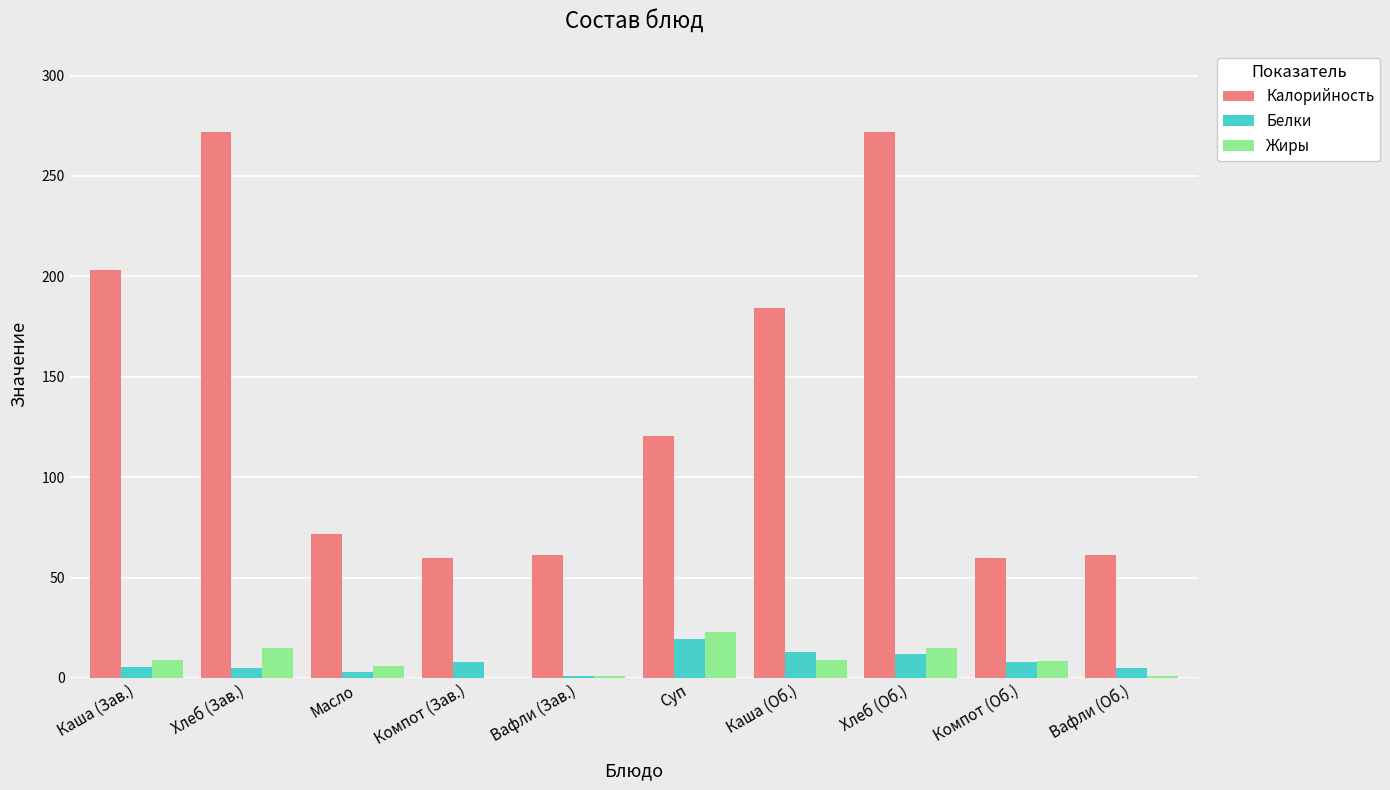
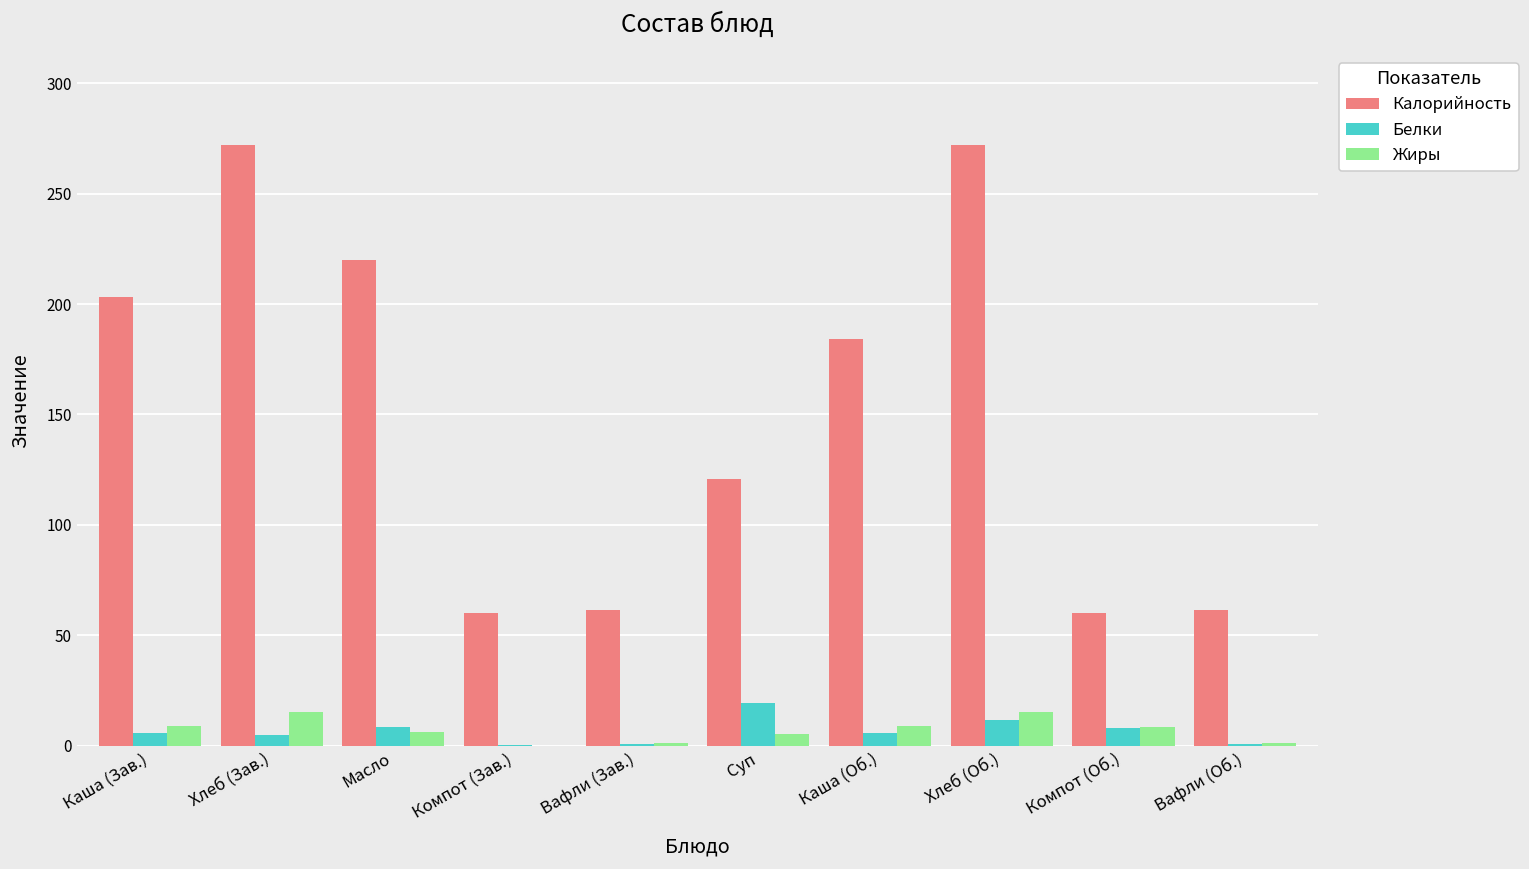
  {
    "Калорийность": {
      "Каша (Зав.)": 203,
      "Хлеб (Зав.)": 272,
-     "Масло": 72,
+     "Масло": 220,
      "Компот (Зав.)": 60,
      "Вафли (Зав.)": 61,
      "Суп": 121,
      "Каша (Об.)": 184,
      "Хлеб (Об.)": 272,
      "Компот (Об.)": 60,
      "Вафли (Об.)": 61
    },
    "Белки": {
      "Каша (Зав.)": 6,
      "Хлеб (Зав.)": 5,
-     "Масло": 3,
-     "Компот (Зав.)": 8,
+     "Масло": 8,
+     "Компот (Зав.)": 0,
      "Суп": 19,
-     "Каша (Об.)": 13,
+     "Каша (Об.)": 6,
      "Хлеб (Об.)": 12,
      "Компот (Об.)": 8,
-     "Вафли (Об.)": 5
+     "Вафли (Об.)": 1
    },
    "Жиры": {
      "Каша (Зав.)": 9,
      "Хлеб (Зав.)": 15,
      "Масло": 6,
-     "Суп": 23,
+     "Суп": 5,
      "Каша (Об.)": 9,
      "Хлеб (Об.)": 15,
      "Компот (Об.)": 8
    }
  }
